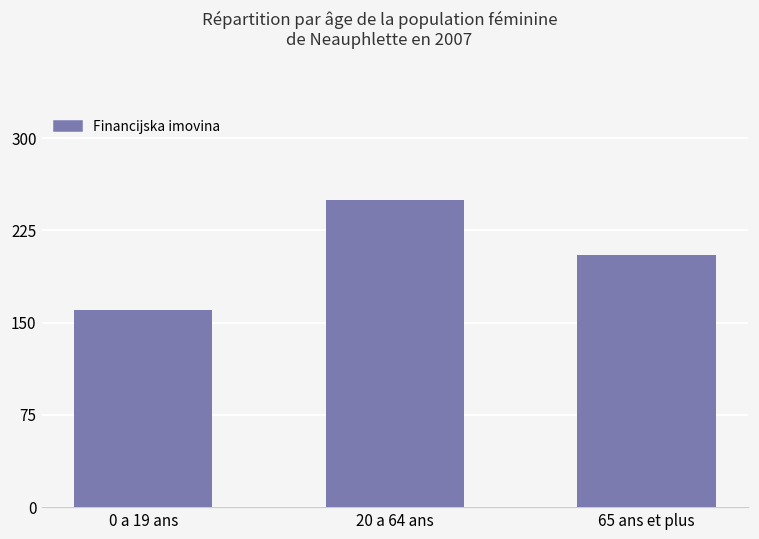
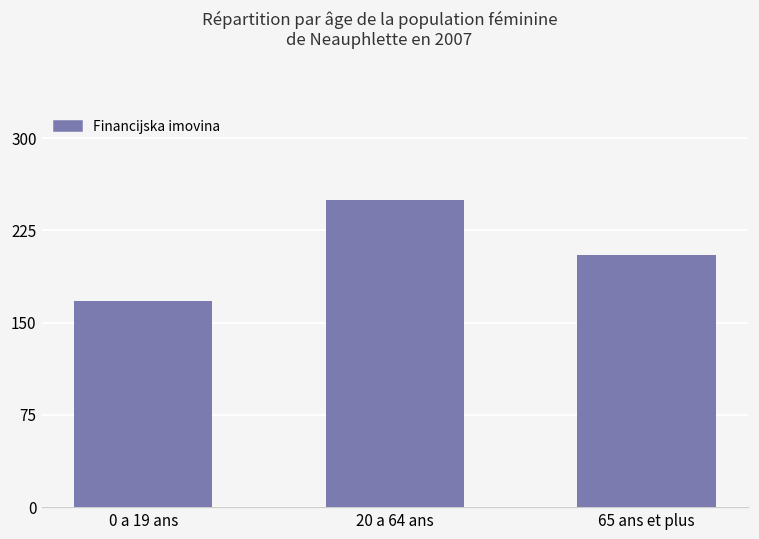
  {
-   "0 a 19 ans": 160,
+   "0 a 19 ans": 168,
    "20 a 64 ans": 250,
    "65 ans et plus": 205
  }
